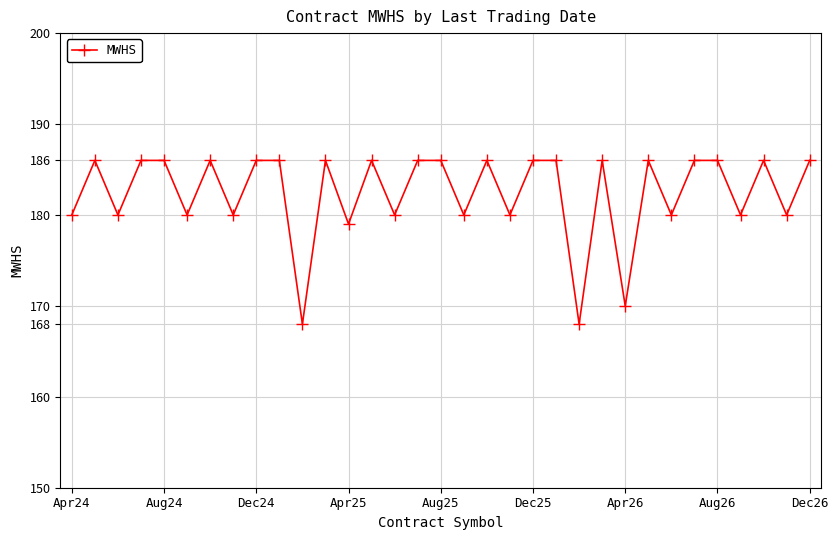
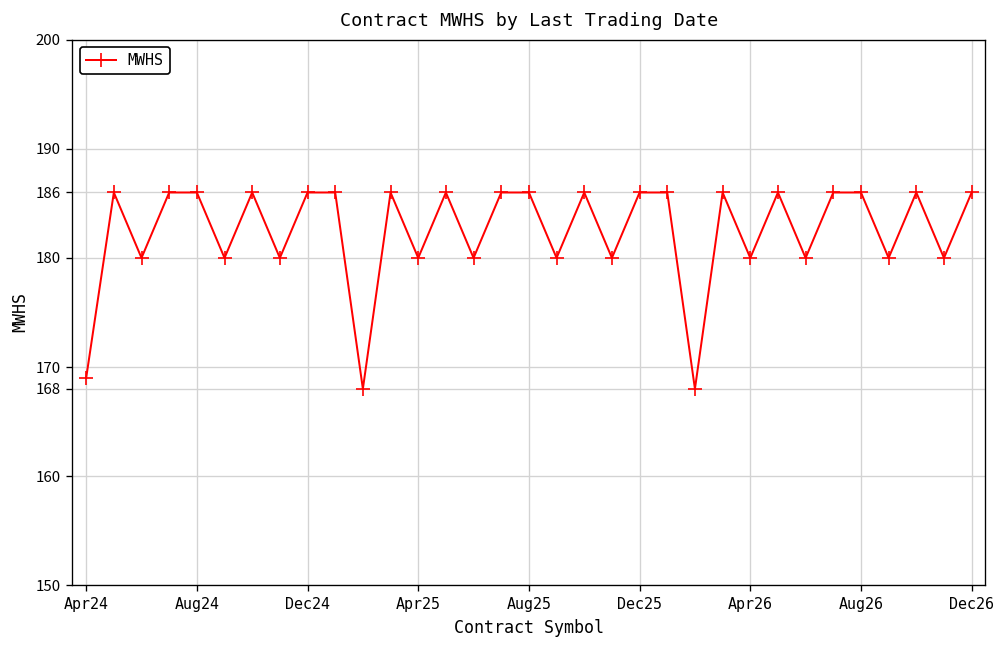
  {
-   "Apr24": 180,
+   "Apr24": 169,
    "Aug24": 186,
    "Dec24": 186,
-   "Apr25": 179,
+   "Apr25": 180,
    "Aug25": 186,
    "Dec25": 186,
-   "Apr26": 170,
+   "Apr26": 180,
    "Aug26": 186,
    "Dec26": 186
  }
